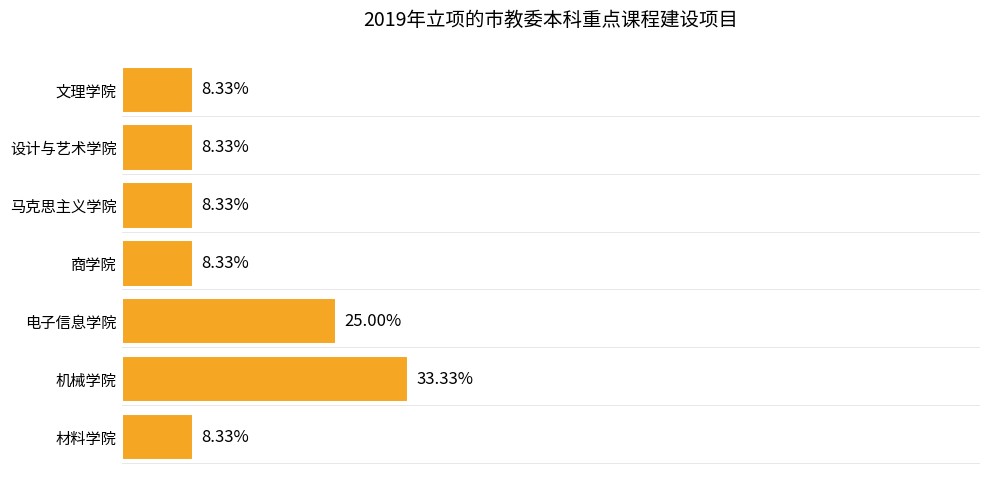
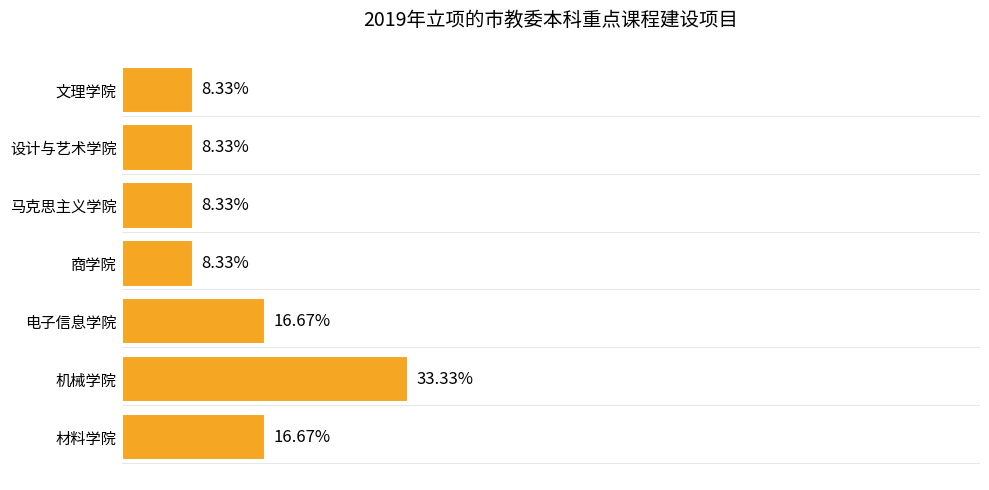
  {
    "文理学院": "8.33%",
    "设计与艺术学院": "8.33%",
    "马克思主义学院": "8.33%",
    "商学院": "8.33%",
-   "电子信息学院": "25.00%",
+   "电子信息学院": "16.67%",
    "机械学院": "33.33%",
-   "材料学院": "8.33%"
+   "材料学院": "16.67%"
  }
